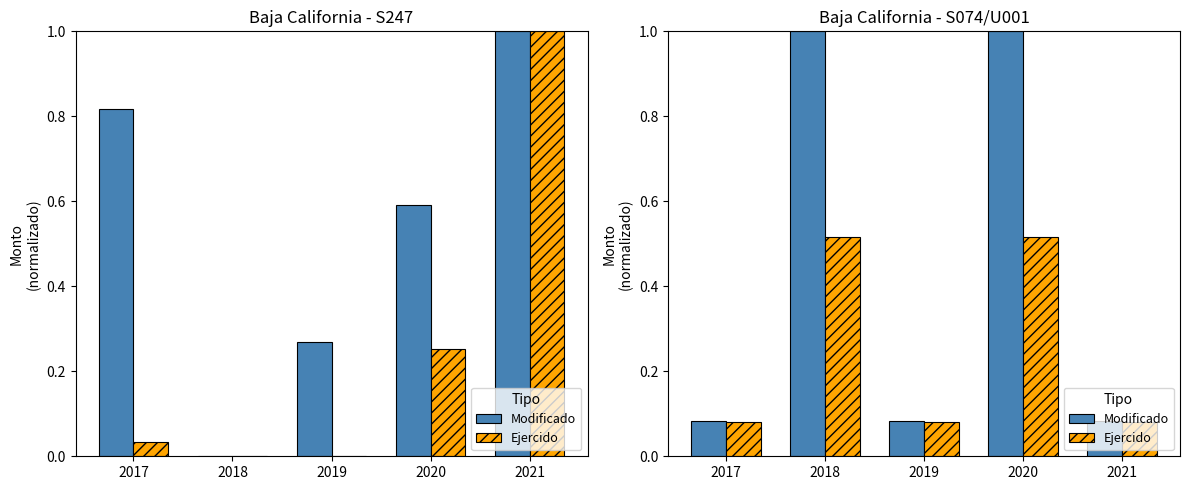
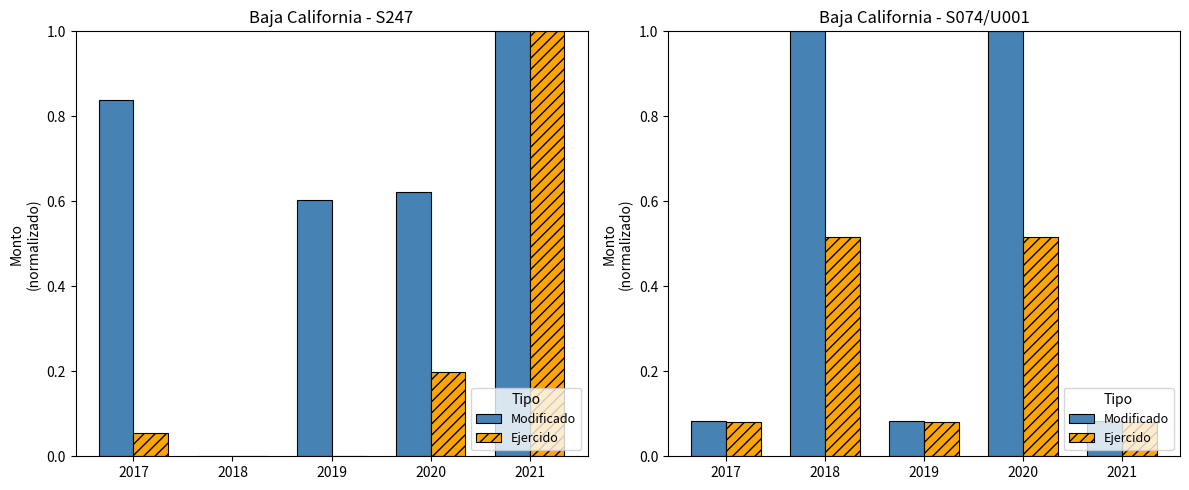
  {
    "Baja California - S247": {
      "Modificado": {
-       "2017": 0.82,
-       "2019": 0.27,
-       "2020": 0.59,
+       "2017": 0.84,
+       "2019": 0.60,
+       "2020": 0.62,
        "2021": 1.00
      },
      "Ejercido": {
-       "2017": 0.03,
-       "2020": 0.25,
+       "2017": 0.06,
+       "2020": 0.20,
        "2021": 1.00
      }
    },
    "Baja California - S074/U001": {
      "Modificado": {
        "2017": 0.08,
        "2018": 1.00,
        "2019": 0.08,
        "2020": 1.00
      },
      "Ejercido": {
        "2017": 0.08,
        "2018": 0.52,
        "2019": 0.08,
        "2020": 0.52
      }
    }
  }
